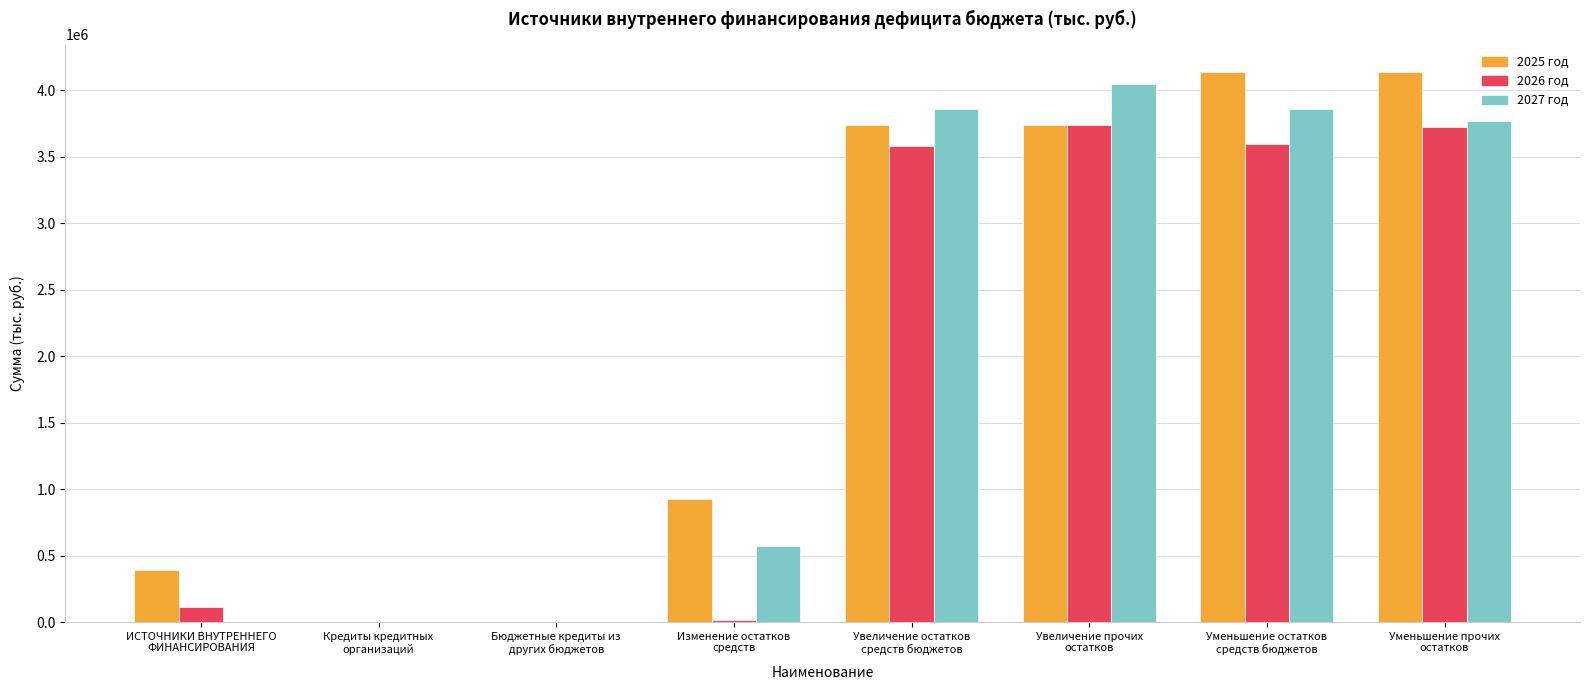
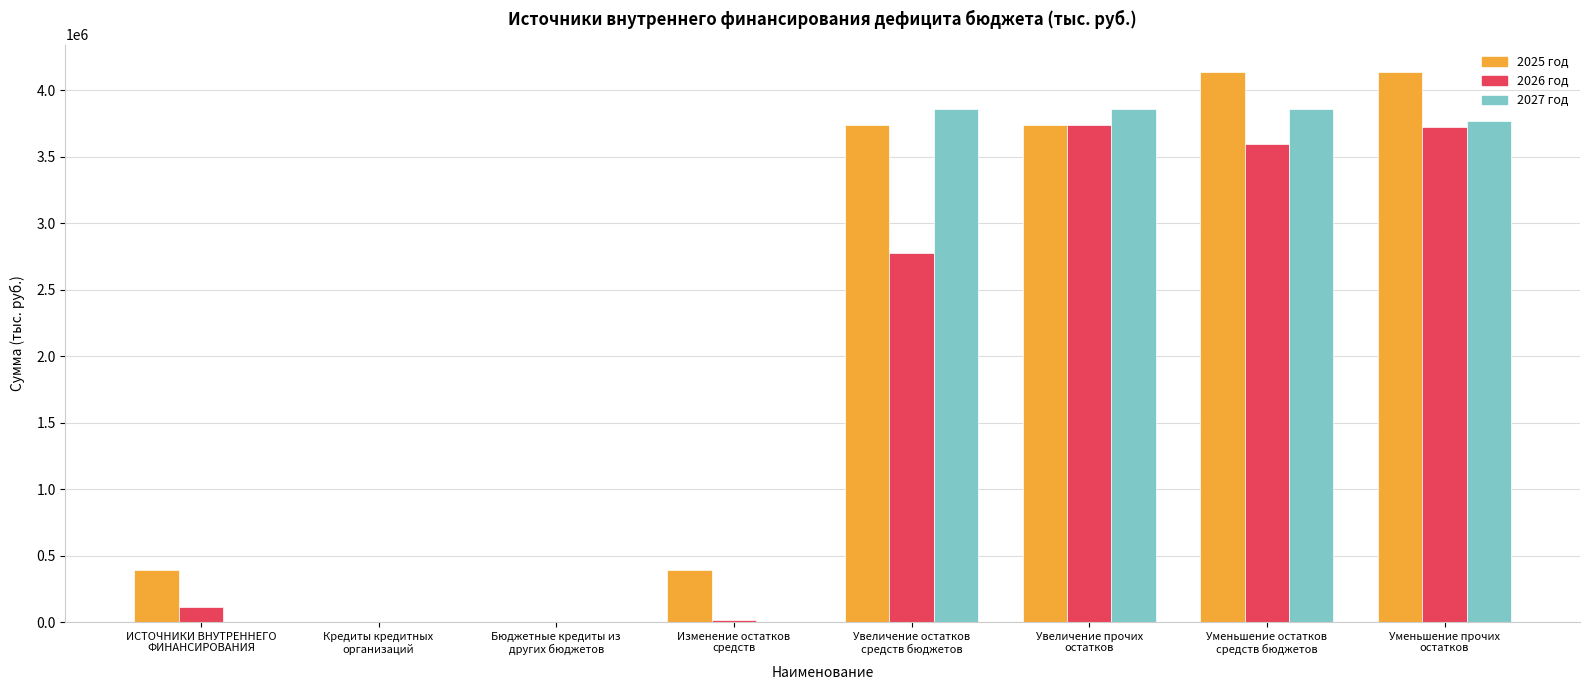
  {
    "2025 год": {
      "ИСТОЧНИКИ ВНУТРЕННЕГО ФИНАНСИРОВАНИЯ": 390000,
      "Кредиты кредитных организаций": 0,
      "Бюджетные кредиты из других бюджетов": 0,
-     "Изменение остатков средств": 930000,
+     "Изменение остатков средств": 390000,
      "Увеличение остатков средств бюджетов": 3740000,
      "Увеличение прочих остатков": 3740000,
      "Уменьшение остатков средств бюджетов": 4140000,
      "Уменьшение прочих остатков": 4140000
    },
    "2026 год": {
      "ИСТОЧНИКИ ВНУТРЕННЕГО ФИНАНСИРОВАНИЯ": 110000,
      "Кредиты кредитных организаций": 0,
      "Бюджетные кредиты из других бюджетов": 0,
-     "Увеличение остатков средств бюджетов": 3580000,
+     "Увеличение остатков средств бюджетов": 2770000,
      "Увеличение прочих остатков": 3730000,
      "Уменьшение остатков средств бюджетов": 3590000,
      "Уменьшение прочих остатков": 3720000
    },
    "2027 год": {
      "Кредиты кредитных организаций": 0,
      "Бюджетные кредиты из других бюджетов": 0,
-     "Изменение остатков средств": 570000,
+     "Изменение остатков средств": 0,
      "Увеличение остатков средств бюджетов": 3860000,
-     "Увеличение прочих остатков": 4050000,
+     "Увеличение прочих остатков": 3860000,
      "Уменьшение остатков средств бюджетов": 3860000,
      "Уменьшение прочих остатков": 3770000
    }
  }
